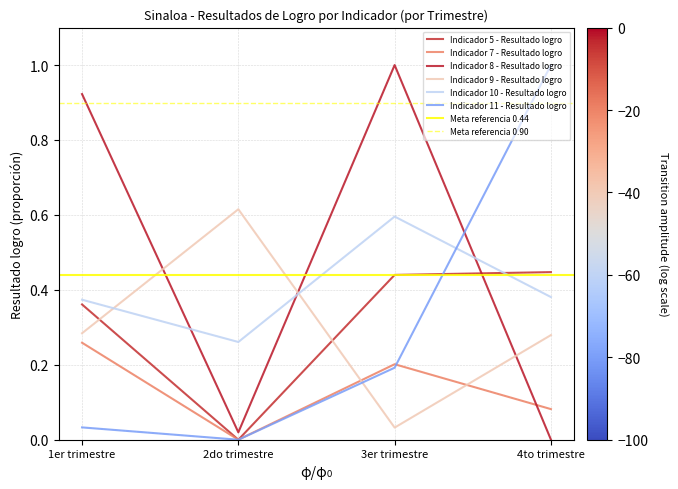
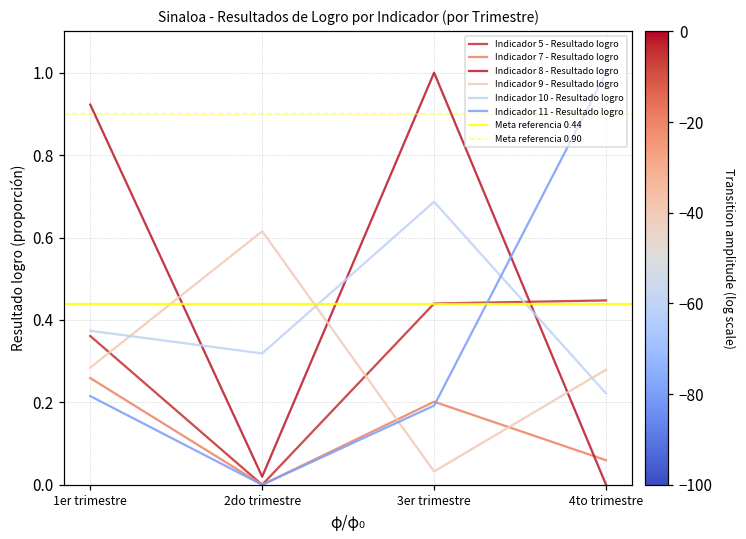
  {
    "Indicador 7 - Resultado logro": {
      "1er trimestre": 0.26,
      "3er trimestre": 0.20,
-     "4to trimestre": 0.08
+     "4to trimestre": 0.06
    },
    "Indicador 9 - Resultado logro": {
      "1er trimestre": 0.28,
      "2do trimestre": 0.62,
      "3er trimestre": 0.03,
      "4to trimestre": 0.28
    },
    "Indicador 10 - Resultado logro": {
      "1er trimestre": 0.37,
-     "2do trimestre": 0.26,
-     "3er trimestre": 0.60,
-     "4to trimestre": 0.38
+     "2do trimestre": 0.32,
+     "3er trimestre": 0.69,
+     "4to trimestre": 0.22
    },
    "Indicador 11 - Resultado logro": {
-     "1er trimestre": 0.03,
+     "1er trimestre": 0.22,
      "3er trimestre": 0.19
    }
  }
